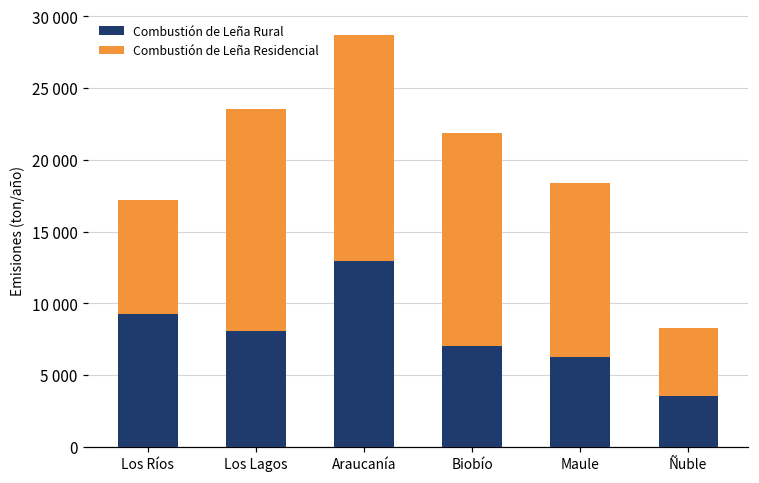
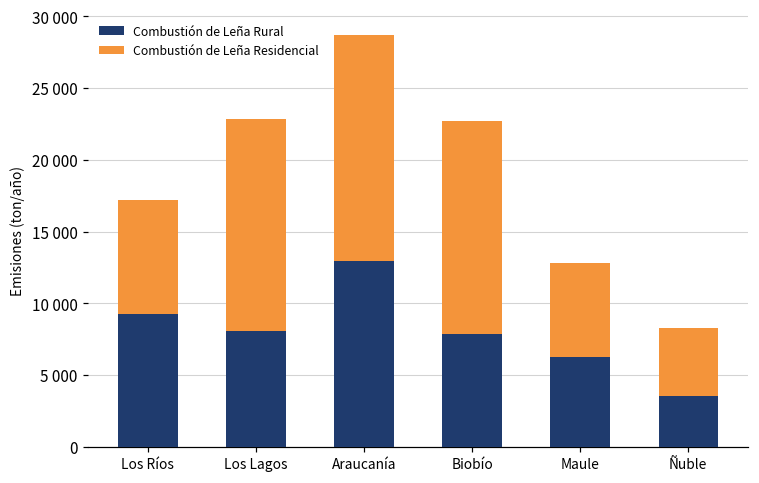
  {
    "Combustión de Leña Rural": {
      "Los Ríos": 9200,
      "Los Lagos": 8100,
      "Araucanía": 12900,
-     "Biobío": 7000,
+     "Biobío": 7900,
      "Maule": 6200,
      "Ñuble": 3500
    },
    "Combustión de Leña Residencial": {
      "Los Ríos": 7900,
-     "Los Lagos": 15400,
+     "Los Lagos": 14800,
      "Araucanía": 15800,
      "Biobío": 14900,
-     "Maule": 12100,
+     "Maule": 6600,
      "Ñuble": 4800
    }
  }
